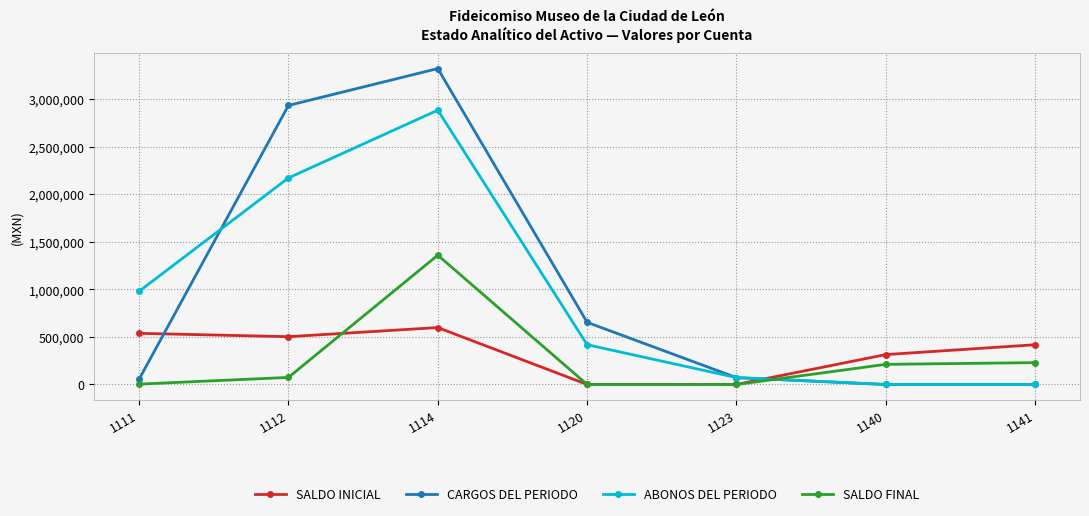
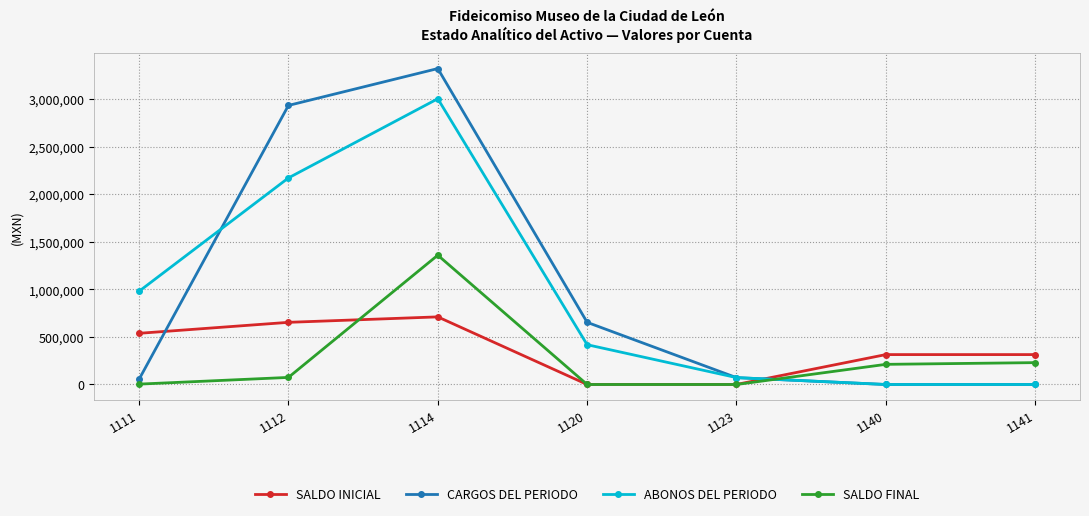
  {
    "SALDO INICIAL": {
      "1111": "500,000",
-     "1112": "500,000",
-     "1114": "600,000",
+     "1112": "700,000",
+     "1114": "700,000",
      "1140": "300,000",
-     "1141": "400,000"
+     "1141": "300,000"
    },
    "CARGOS DEL PERIODO": {
      "1111": "100,000",
      "1112": "2,900,000",
      "1114": "3,300,000",
      "1120": "700,000"
    },
    "ABONOS DEL PERIODO": {
      "1111": "1,000,000",
      "1112": "2,200,000",
-     "1114": "2,900,000",
+     "1114": "3,000,000",
      "1120": "400,000"
    },
    "SALDO FINAL": {
      "1111": "0",
      "1112": "100,000",
      "1114": "1,400,000",
      "1140": "200,000",
      "1141": "200,000"
    }
  }
